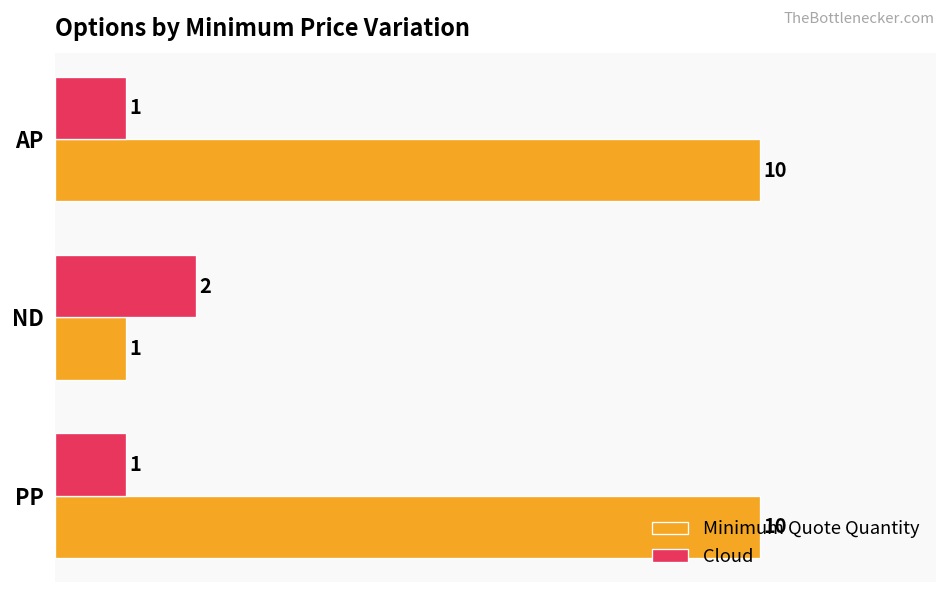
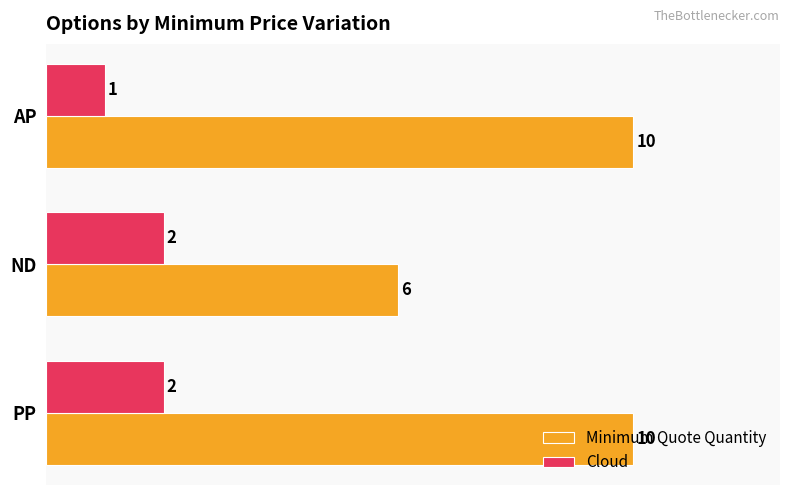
  {
    "Minimum Quote Quantity": {
      "AP": 10,
-     "ND": 1,
+     "ND": 6,
      "PP": 10
    },
    "Cloud": {
      "AP": 1,
      "ND": 2,
-     "PP": 1
+     "PP": 2
    }
  }
